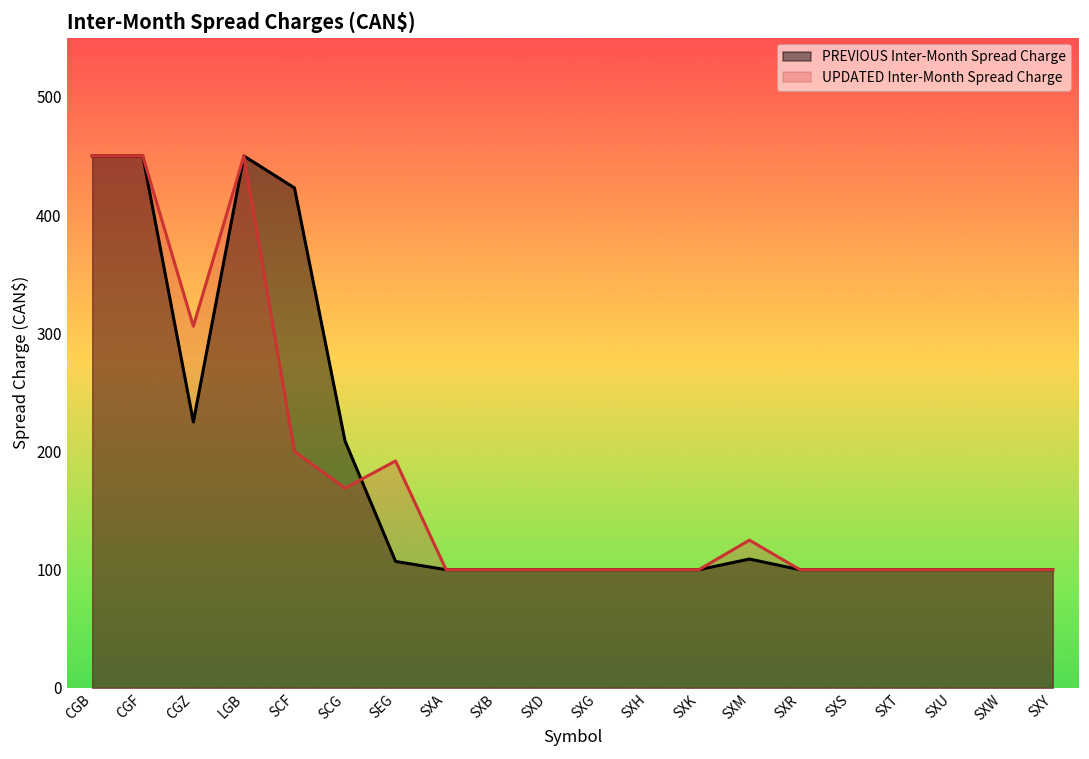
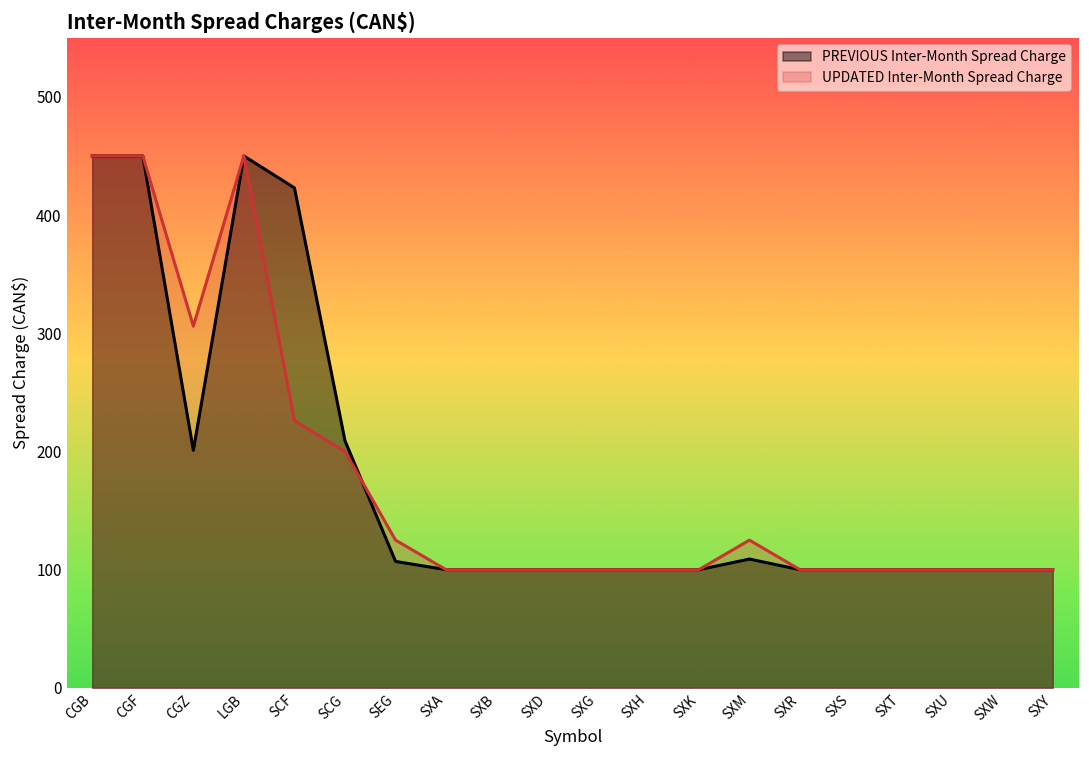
  {
    "PREVIOUS Inter-Month Spread Charge": {
-     "CGZ": 225,
+     "CGZ": 201,
      "SCF": 423,
      "SCG": 209,
      "SEG": 107,
      "SXM": 109
    },
    "UPDATED Inter-Month Spread Charge": {
      "CGZ": 306,
-     "SCF": 200,
-     "SCG": 169,
-     "SEG": 192,
+     "SCF": 226,
+     "SCG": 200,
+     "SEG": 125,
      "SXM": 125
    }
  }
